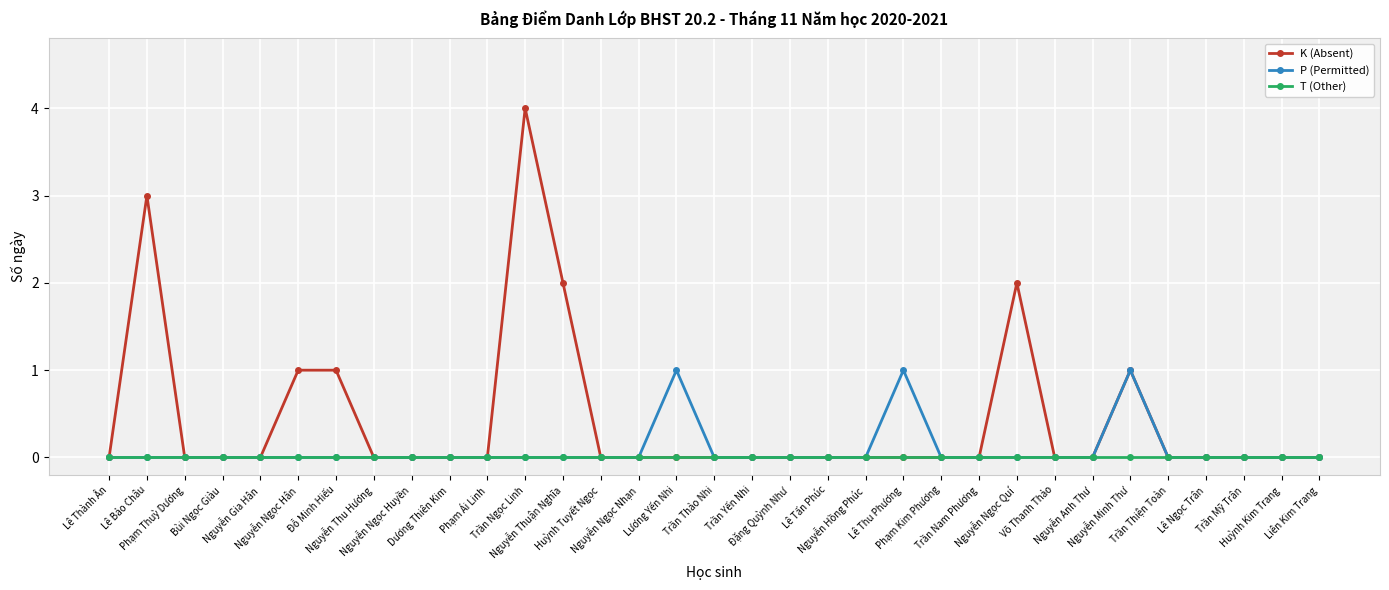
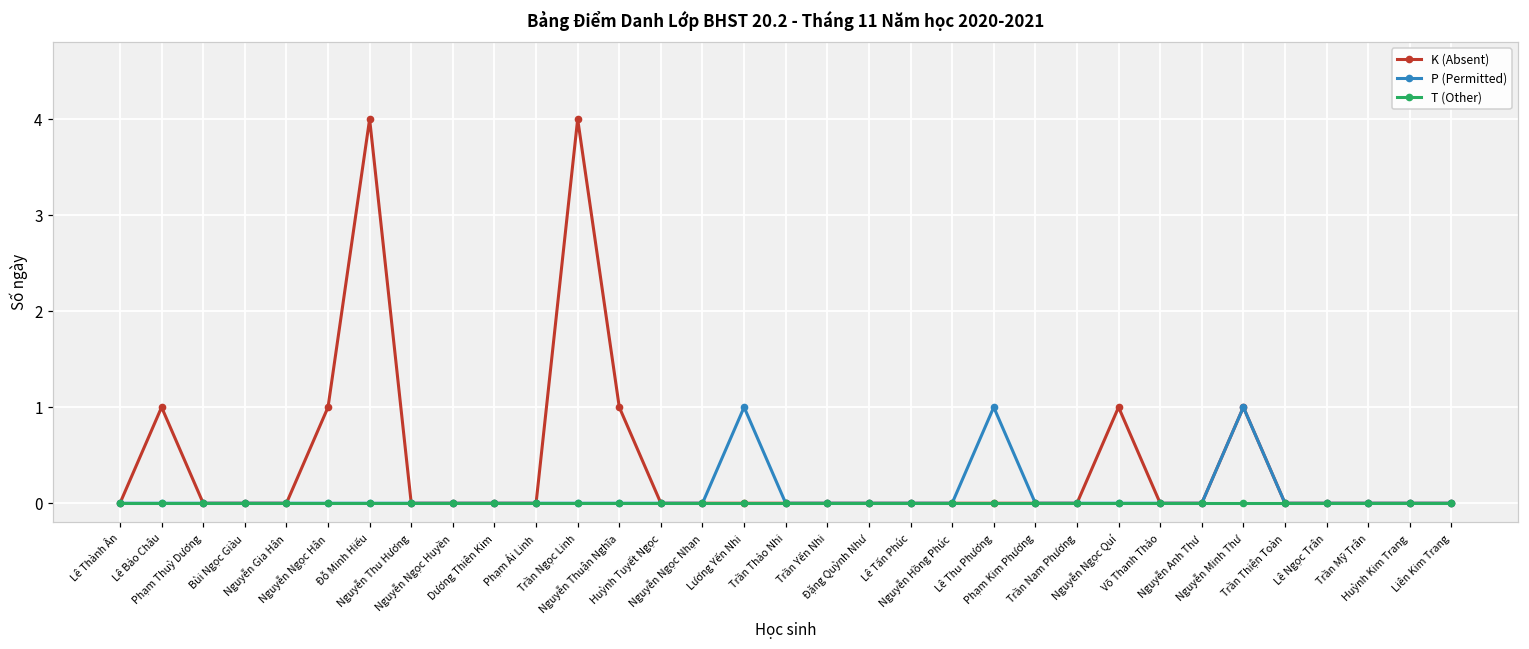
  {
    "K (Absent)": {
-     "Lê Bảo Châu": 3,
+     "Lê Bảo Châu": 1,
      "Nguyễn Ngọc Hân": 1,
-     "Đỗ Minh Hiếu": 1,
+     "Đỗ Minh Hiếu": 4,
      "Trần Ngọc Linh": 4,
-     "Nguyễn Thuận Nghĩa": 2,
-     "Nguyễn Ngọc Quí": 2
+     "Nguyễn Thuận Nghĩa": 1,
+     "Nguyễn Ngọc Quí": 1
    },
    "P (Permitted)": {
      "Lương Yến Nhi": 1,
      "Lê Thu Phương": 1
    },
    "T (Other)": {
      "Nguyễn Minh Thư": 0
    }
  }
